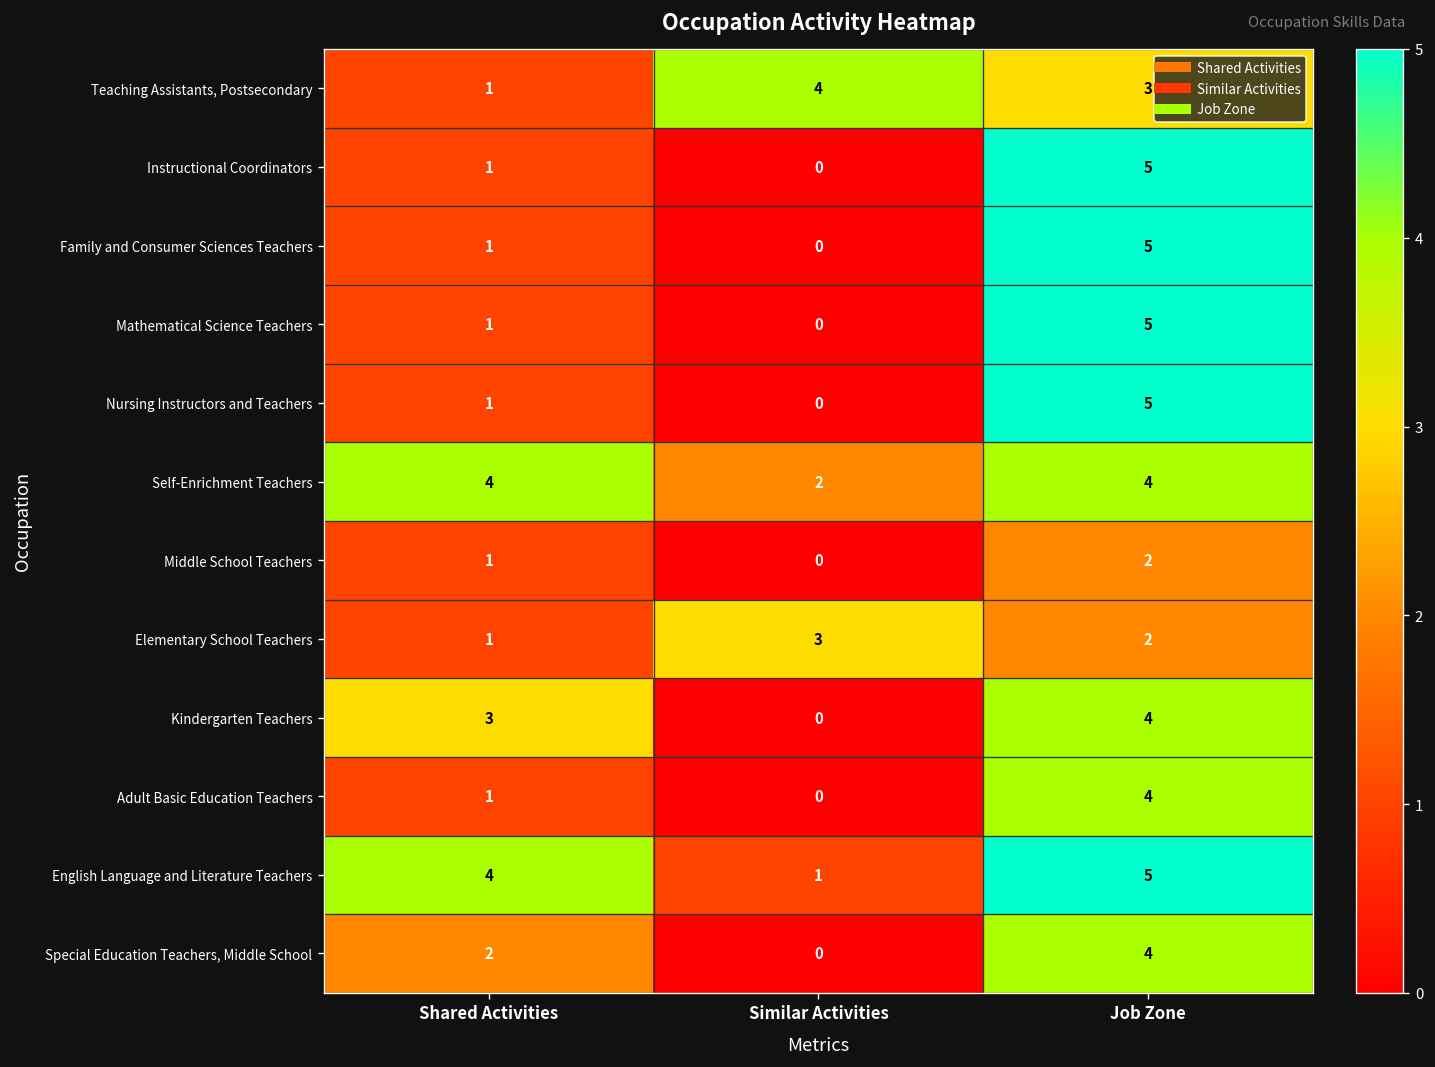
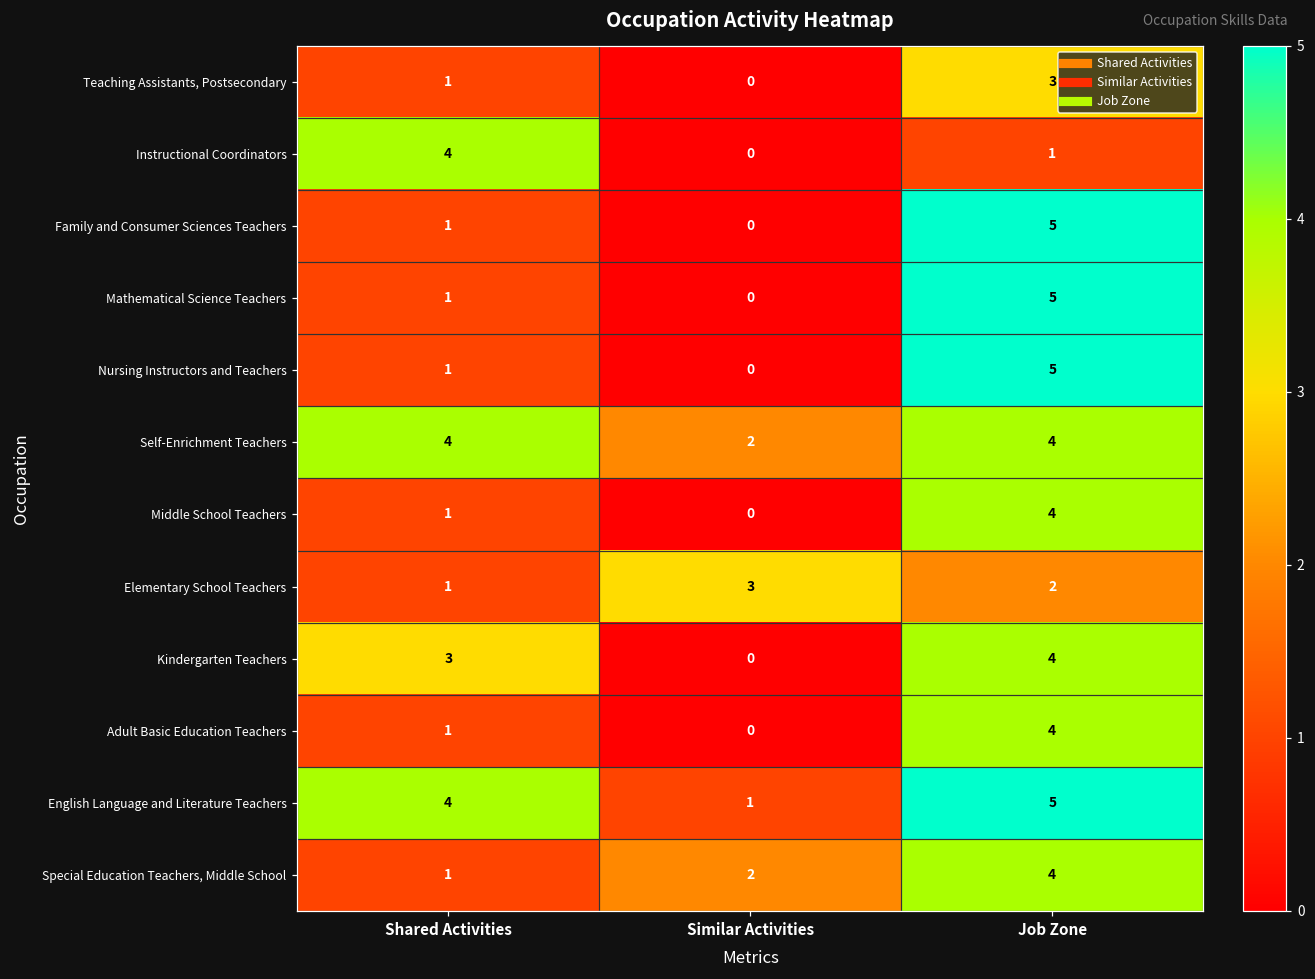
  {
    "Teaching Assistants, Postsecondary": {
      "Shared Activities": 1,
-     "Similar Activities": 4,
+     "Similar Activities": 0,
      "Job Zone": 3
    },
    "Instructional Coordinators": {
-     "Shared Activities": 1,
+     "Shared Activities": 4,
      "Similar Activities": 0,
-     "Job Zone": 5
+     "Job Zone": 1
    },
    "Family and Consumer Sciences Teachers": {
      "Shared Activities": 1,
      "Similar Activities": 0,
      "Job Zone": 5
    },
    "Mathematical Science Teachers": {
      "Shared Activities": 1,
      "Similar Activities": 0,
      "Job Zone": 5
    },
    "Nursing Instructors and Teachers": {
      "Shared Activities": 1,
      "Similar Activities": 0,
      "Job Zone": 5
    },
    "Self-Enrichment Teachers": {
      "Shared Activities": 4,
      "Similar Activities": 2,
      "Job Zone": 4
    },
    "Middle School Teachers": {
      "Shared Activities": 1,
      "Similar Activities": 0,
-     "Job Zone": 2
+     "Job Zone": 4
    },
    "Elementary School Teachers": {
      "Shared Activities": 1,
      "Similar Activities": 3,
      "Job Zone": 2
    },
    "Kindergarten Teachers": {
      "Shared Activities": 3,
      "Similar Activities": 0,
      "Job Zone": 4
    },
    "Adult Basic Education Teachers": {
      "Shared Activities": 1,
      "Similar Activities": 0,
      "Job Zone": 4
    },
    "English Language and Literature Teachers": {
      "Shared Activities": 4,
      "Similar Activities": 1,
      "Job Zone": 5
    },
    "Special Education Teachers, Middle School": {
-     "Shared Activities": 2,
-     "Similar Activities": 0,
+     "Shared Activities": 1,
+     "Similar Activities": 2,
      "Job Zone": 4
    }
  }
